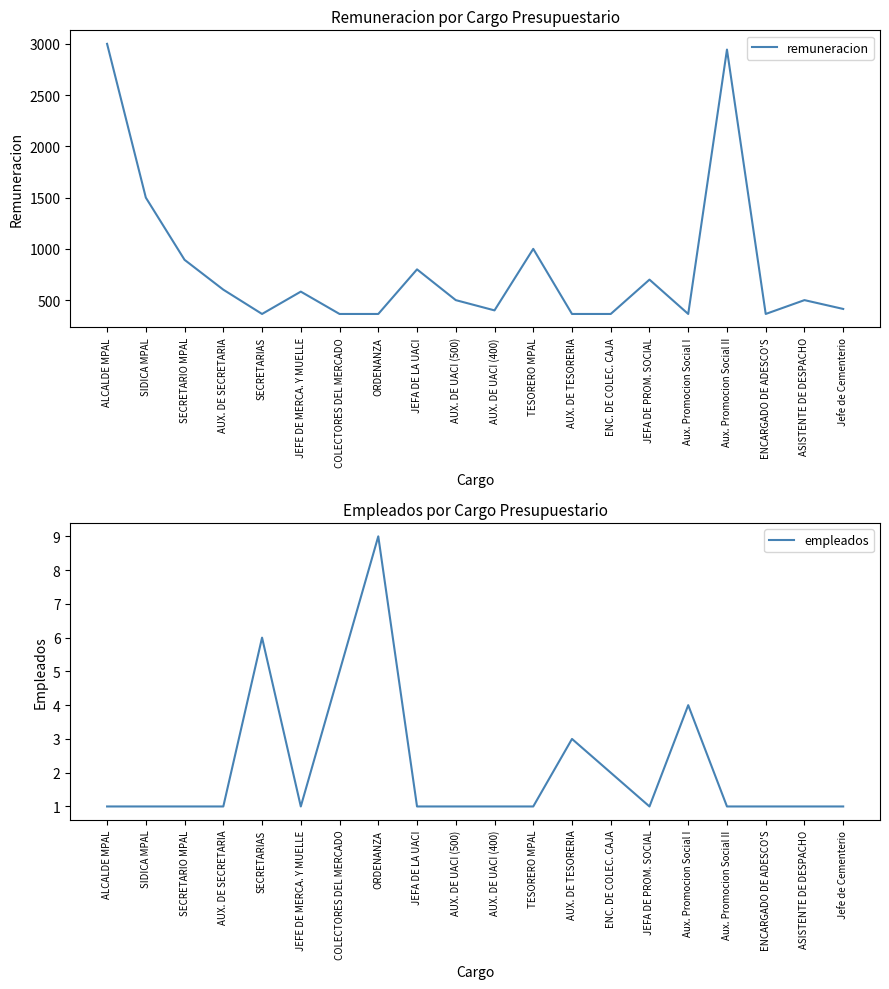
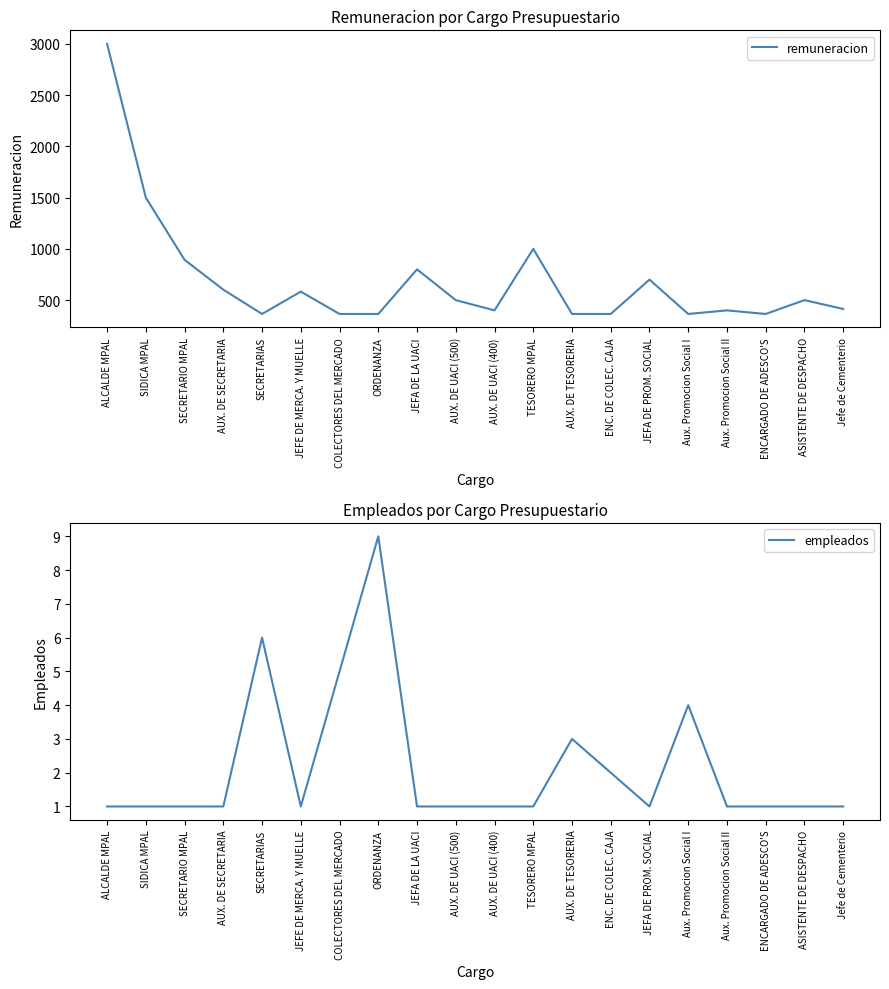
  {
    "Remuneracion por Cargo Presupuestario": {
      "ALCALDE MPAL": 3000,
      "SIDICA MPAL": 1500,
      "SECRETARIO MPAL": 890,
      "AUX. DE SECRETARIA": 600,
      "SECRETARIAS": 370,
      "JEFE DE MERCA. Y MUELLE": 580,
      "COLECTORES DEL MERCADO": 370,
      "ORDENANZA": 370,
      "JEFA DE LA UACI": 800,
      "AUX. DE UACI (500)": 500,
      "AUX. DE UACI (400)": 400,
      "TESORERO MPAL": 1000,
      "AUX. DE TESORERIA": 370,
      "ENC. DE COLEC. CAJA": 370,
      "JEFA DE PROM. SOCIAL": 700,
      "Aux. Promocion Social I": 370,
-     "Aux. Promocion Social II": 2940,
+     "Aux. Promocion Social II": 400,
      "ENCARGADO DE ADESCO'S": 370,
      "ASISTENTE DE DESPACHO": 500,
      "Jefe de Cementerio": 410
    },
    "Empleados por Cargo Presupuestario": {
      "ALCALDE MPAL": 1.0,
      "SIDICA MPAL": 1.0,
      "SECRETARIO MPAL": 1.0,
      "AUX. DE SECRETARIA": 1.0,
      "SECRETARIAS": 6.0,
      "JEFE DE MERCA. Y MUELLE": 1.0,
      "COLECTORES DEL MERCADO": 5.0,
      "ORDENANZA": 9.0,
      "JEFA DE LA UACI": 1.0,
      "AUX. DE UACI (500)": 1.0,
      "AUX. DE UACI (400)": 1.0,
      "TESORERO MPAL": 1.0,
      "AUX. DE TESORERIA": 3.0,
      "ENC. DE COLEC. CAJA": 2.0,
      "JEFA DE PROM. SOCIAL": 1.0,
      "Aux. Promocion Social I": 4.0,
      "Aux. Promocion Social II": 1.0,
      "ENCARGADO DE ADESCO'S": 1.0,
      "ASISTENTE DE DESPACHO": 1.0,
      "Jefe de Cementerio": 1.0
    }
  }
